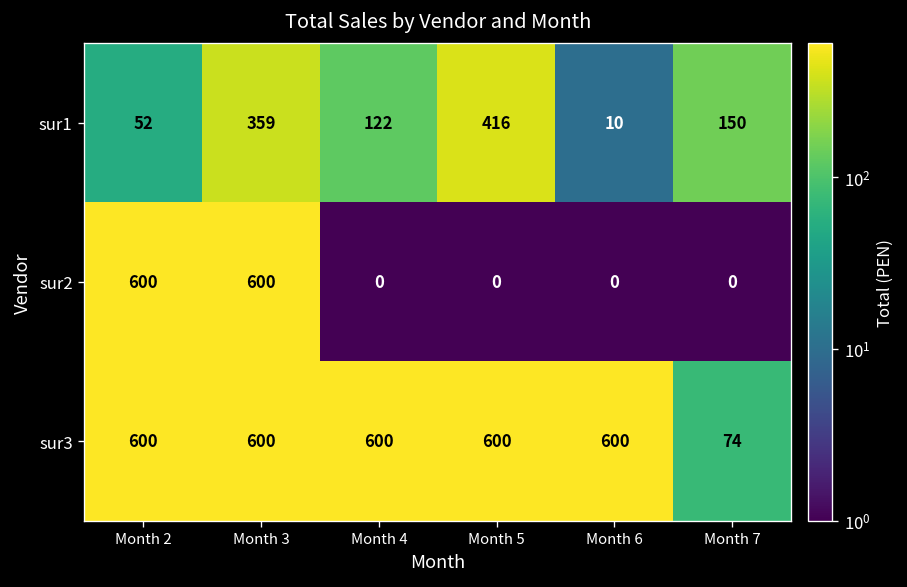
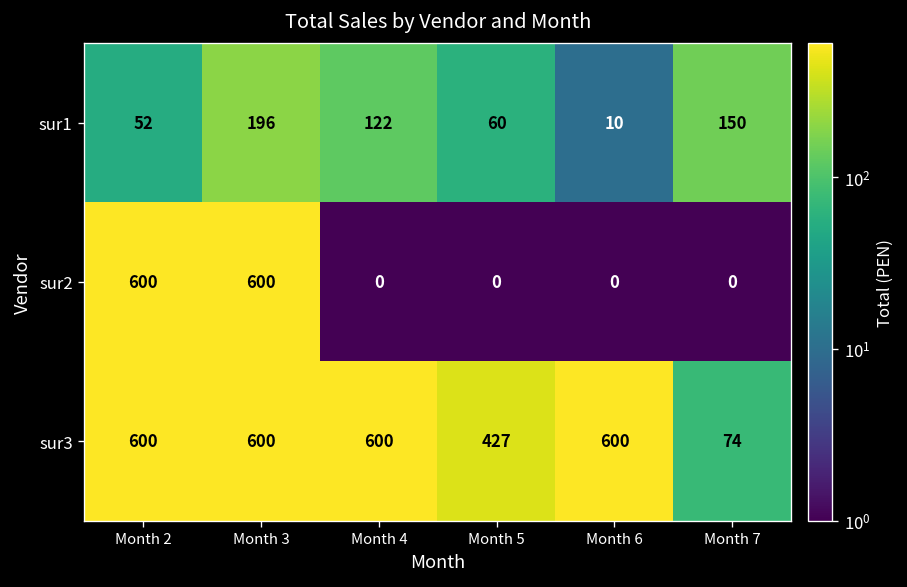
  {
    "sur1": {
      "Month 2": 52,
-     "Month 3": 359,
+     "Month 3": 196,
      "Month 4": 122,
-     "Month 5": 416,
+     "Month 5": 60,
      "Month 6": 10,
      "Month 7": 150
    },
    "sur2": {
      "Month 2": 600,
      "Month 3": 600,
      "Month 4": 0,
      "Month 5": 0,
      "Month 6": 0,
      "Month 7": 0
    },
    "sur3": {
      "Month 2": 600,
      "Month 3": 600,
      "Month 4": 600,
-     "Month 5": 600,
+     "Month 5": 427,
      "Month 6": 600,
      "Month 7": 74
    }
  }
